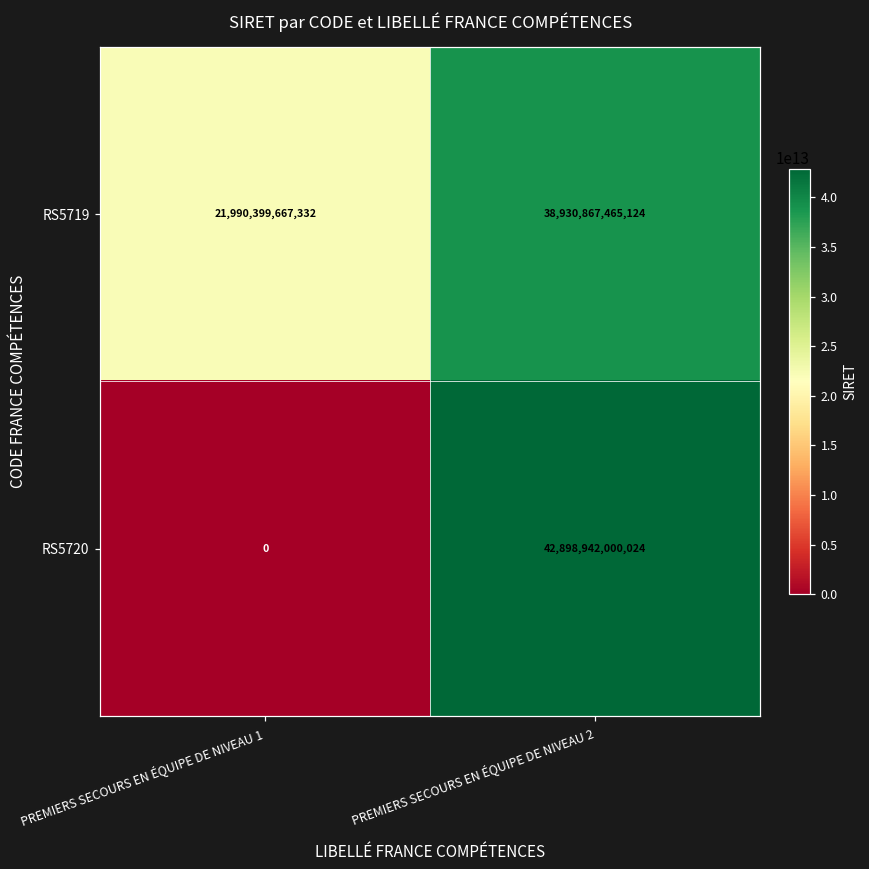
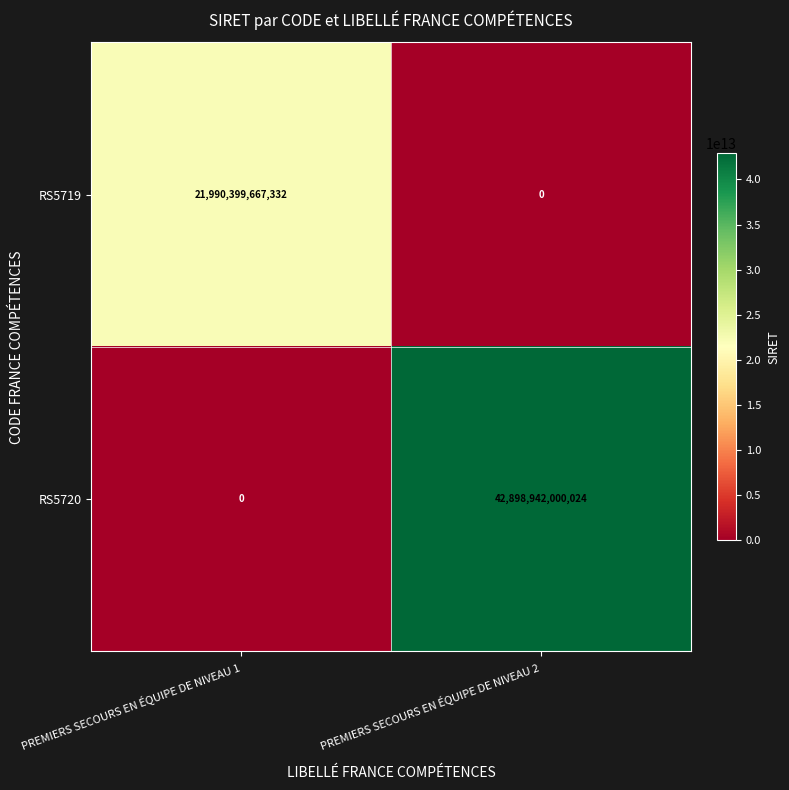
  {
    "RS5719": {
      "PREMIERS SECOURS EN ÉQUIPE DE NIVEAU 1": "21,990,399,667,332",
-     "PREMIERS SECOURS EN ÉQUIPE DE NIVEAU 2": "38,930,867,465,124"
+     "PREMIERS SECOURS EN ÉQUIPE DE NIVEAU 2": "0"
    },
    "RS5720": {
      "PREMIERS SECOURS EN ÉQUIPE DE NIVEAU 1": "0",
      "PREMIERS SECOURS EN ÉQUIPE DE NIVEAU 2": "42,898,942,000,024"
    }
  }
